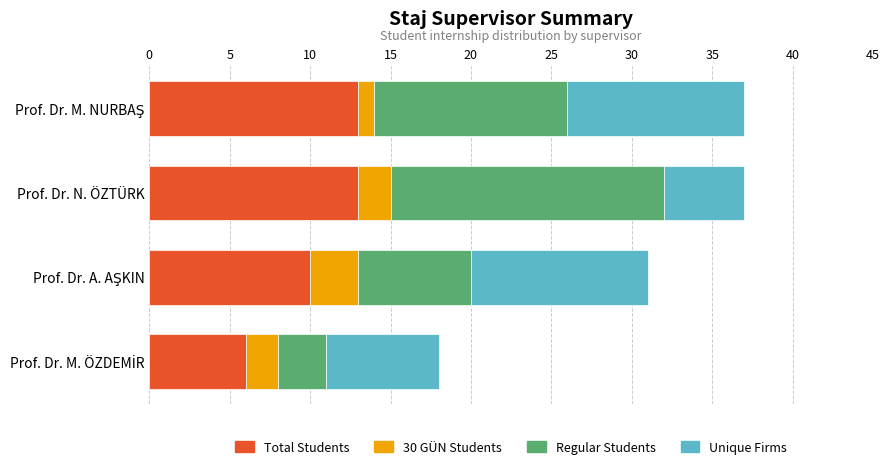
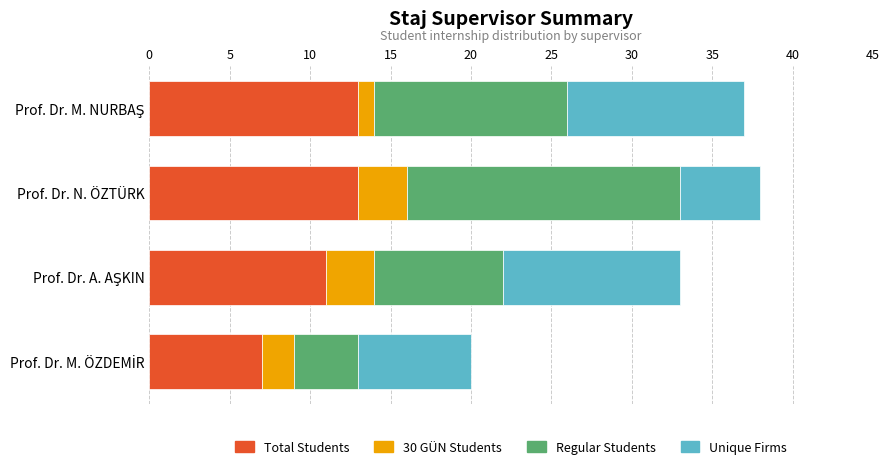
  {
    "Total Students": {
      "Prof. Dr. M. NURBAŞ": 13,
      "Prof. Dr. N. ÖZTÜRK": 13,
-     "Prof. Dr. A. AŞKIN": 10,
-     "Prof. Dr. M. ÖZDEMİR": 6
+     "Prof. Dr. A. AŞKIN": 11,
+     "Prof. Dr. M. ÖZDEMİR": 7
    },
    "30 GÜN Students": {
      "Prof. Dr. M. NURBAŞ": 1,
-     "Prof. Dr. N. ÖZTÜRK": 2,
+     "Prof. Dr. N. ÖZTÜRK": 3,
      "Prof. Dr. A. AŞKIN": 3,
      "Prof. Dr. M. ÖZDEMİR": 2
    },
    "Regular Students": {
      "Prof. Dr. M. NURBAŞ": 12,
      "Prof. Dr. N. ÖZTÜRK": 17,
-     "Prof. Dr. A. AŞKIN": 7,
-     "Prof. Dr. M. ÖZDEMİR": 3
+     "Prof. Dr. A. AŞKIN": 8,
+     "Prof. Dr. M. ÖZDEMİR": 4
    },
    "Unique Firms": {
      "Prof. Dr. M. NURBAŞ": 11,
      "Prof. Dr. N. ÖZTÜRK": 5,
      "Prof. Dr. A. AŞKIN": 11,
      "Prof. Dr. M. ÖZDEMİR": 7
    }
  }
